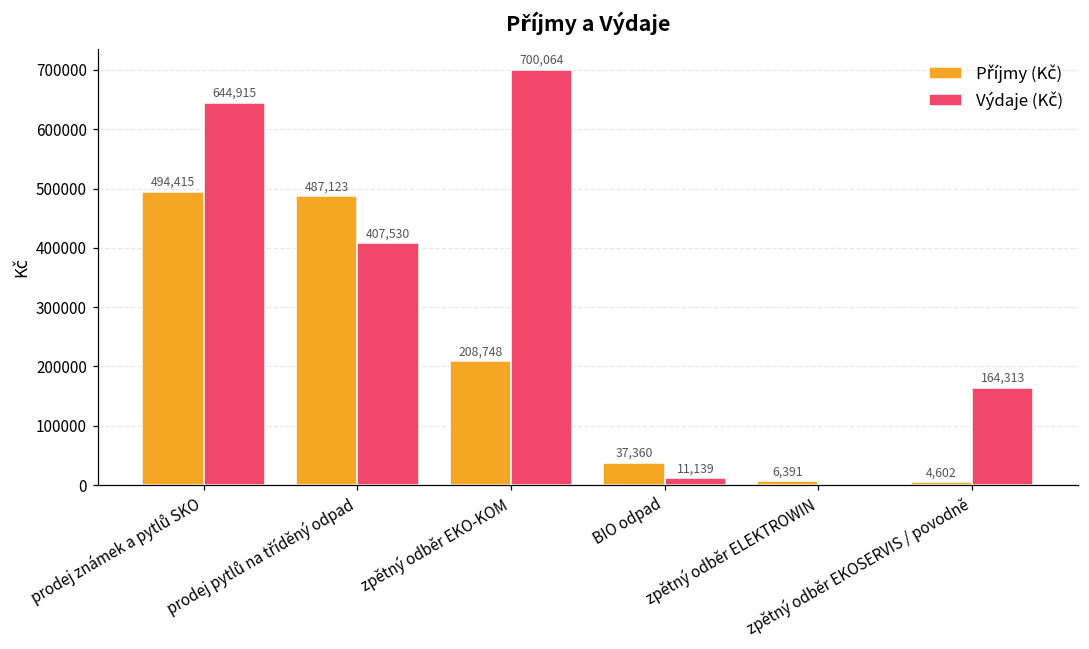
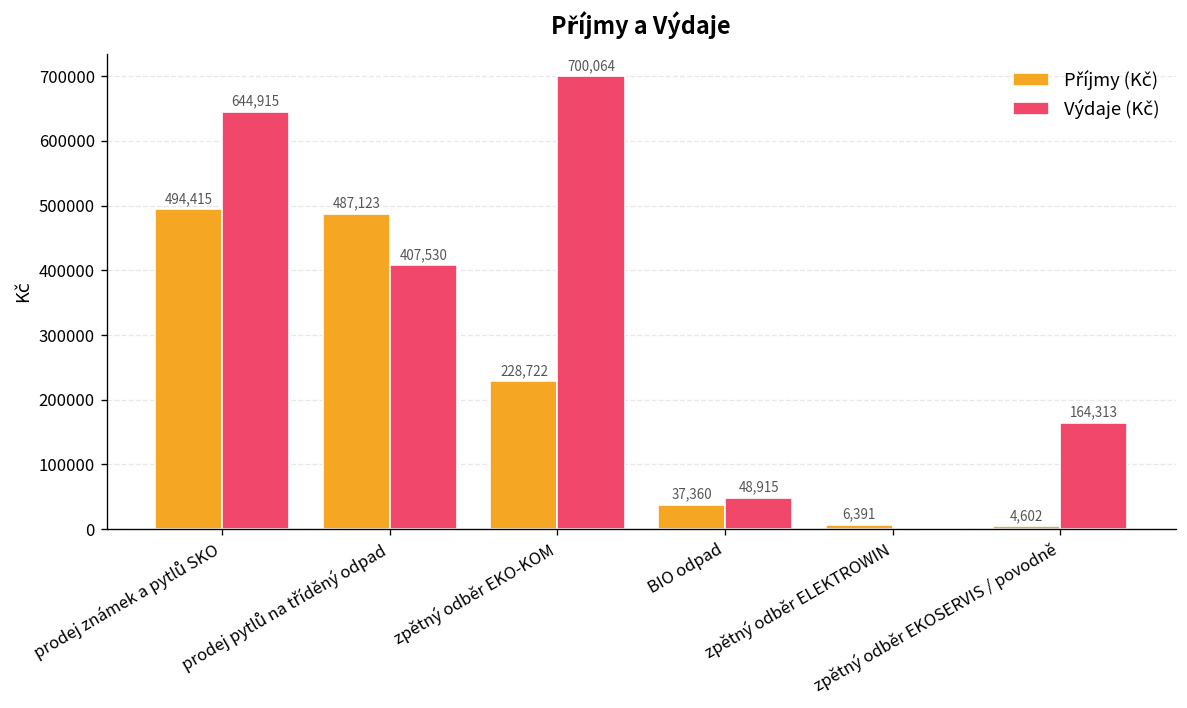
  {
    "Příjmy (Kč)": {
      "prodej známek a pytlů SKO": "494,415",
      "prodej pytlů na tříděný odpad": "487,123",
-     "zpětný odběr EKO-KOM": "208,748",
+     "zpětný odběr EKO-KOM": "228,722",
      "BIO odpad": "37,360",
      "zpětný odběr ELEKTROWIN": "6,391",
      "zpětný odběr EKOSERVIS / povodně": "4,602"
    },
    "Výdaje (Kč)": {
      "prodej známek a pytlů SKO": "644,915",
      "prodej pytlů na tříděný odpad": "407,530",
      "zpětný odběr EKO-KOM": "700,064",
-     "BIO odpad": "11,139",
+     "BIO odpad": "48,915",
      "zpětný odběr EKOSERVIS / povodně": "164,313"
    }
  }
